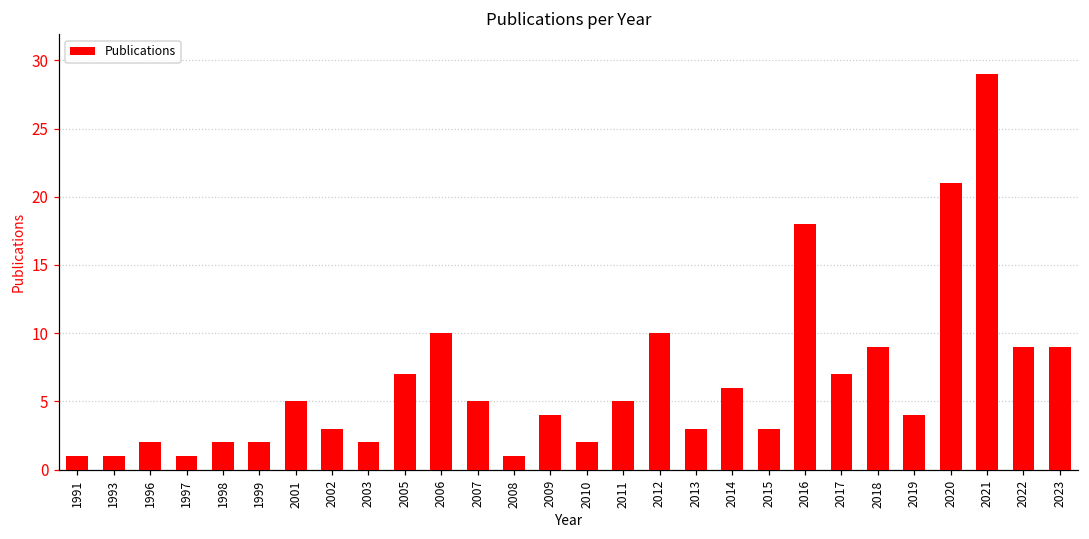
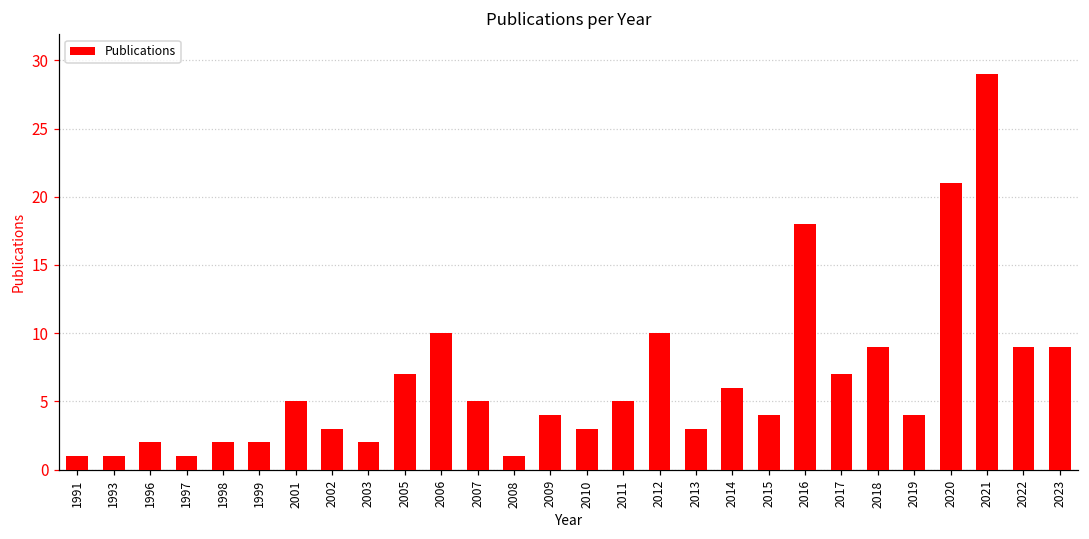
  {
    "1991": 1,
    "1993": 1,
    "1996": 2,
    "1997": 1,
    "1998": 2,
    "1999": 2,
    "2001": 5,
    "2002": 3,
    "2003": 2,
    "2005": 7,
    "2006": 10,
    "2007": 5,
    "2008": 1,
    "2009": 4,
-   "2010": 2,
+   "2010": 3,
    "2011": 5,
    "2012": 10,
    "2013": 3,
    "2014": 6,
-   "2015": 3,
+   "2015": 4,
    "2016": 18,
    "2017": 7,
    "2018": 9,
    "2019": 4,
    "2020": 21,
    "2021": 29,
    "2022": 9,
    "2023": 9
  }
